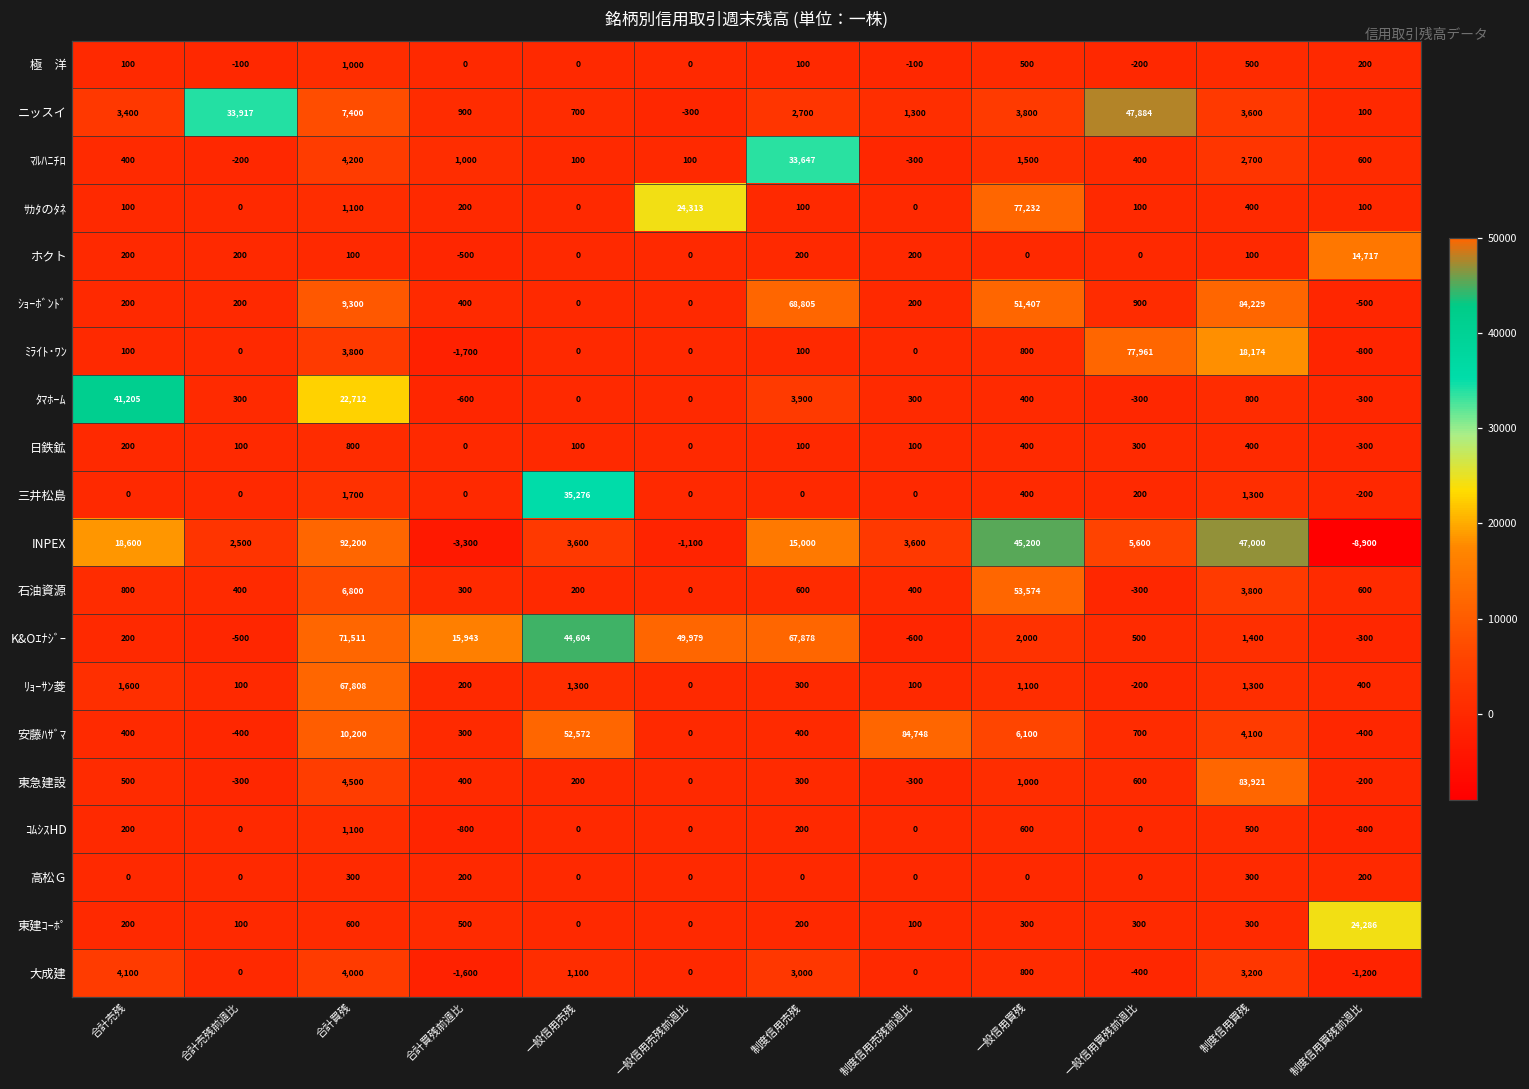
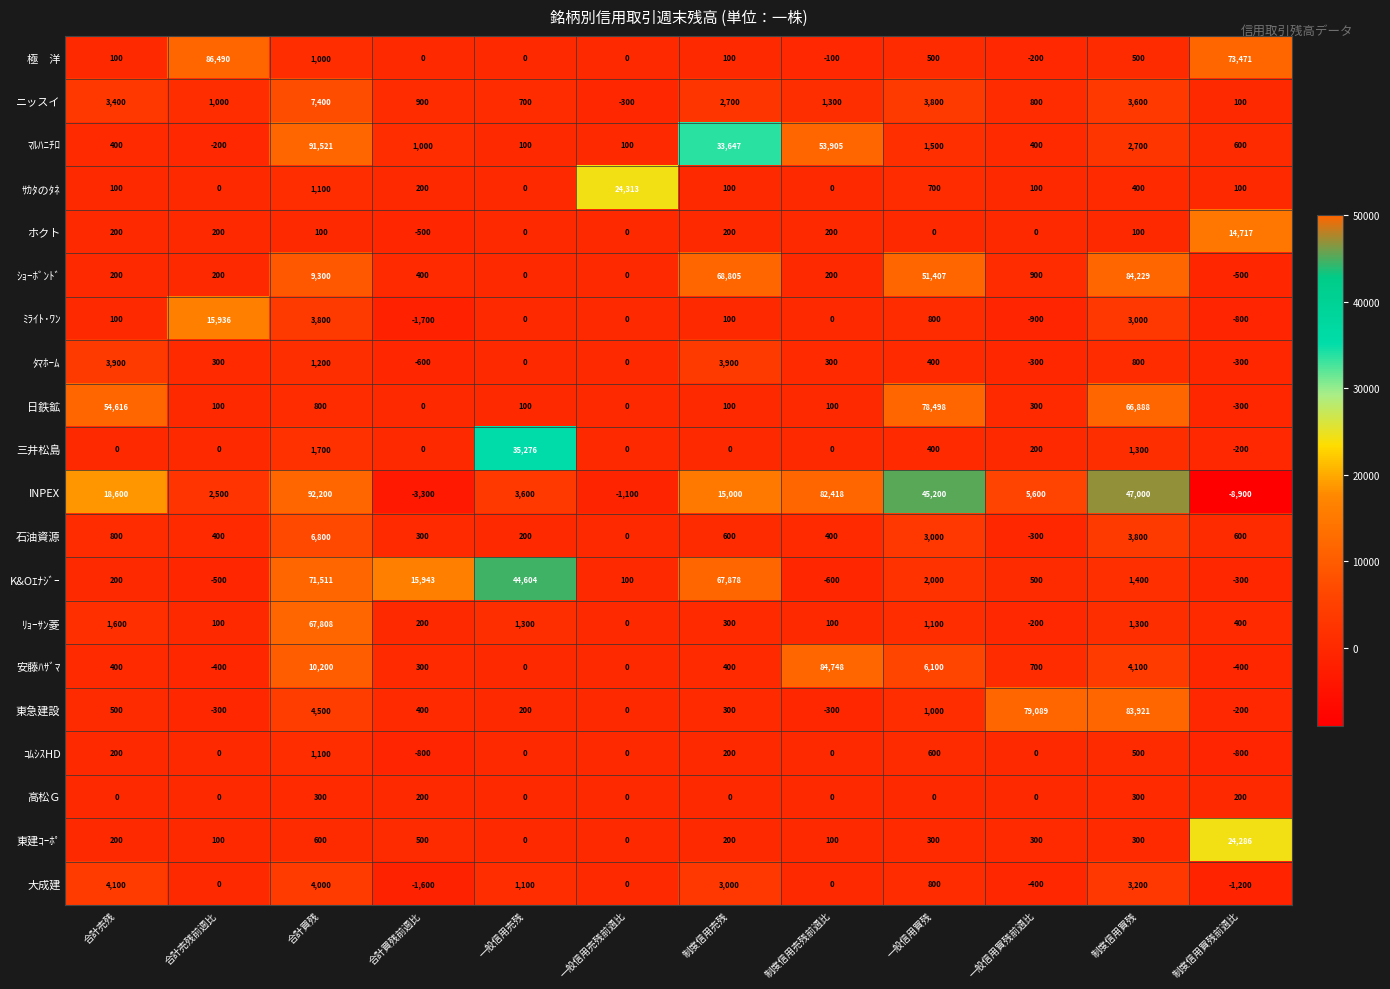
  {
    "極 洋": {
      "合計売残": "100",
-     "合計売残前週比": "-100",
+     "合計売残前週比": "86,490",
      "合計買残": "1,000",
      "合計買残前週比": "0",
      "一般信用売残": "0",
      "一般信用売残前週比": "0",
      "制度信用売残": "100",
      "制度信用売残前週比": "-100",
      "一般信用買残": "500",
      "一般信用買残前週比": "-200",
      "制度信用買残": "500",
-     "制度信用買残前週比": "200"
+     "制度信用買残前週比": "73,471"
    },
    "ニッスイ": {
      "合計売残": "3,400",
-     "合計売残前週比": "33,917",
+     "合計売残前週比": "1,000",
      "合計買残": "7,400",
      "合計買残前週比": "900",
      "一般信用売残": "700",
      "一般信用売残前週比": "-300",
      "制度信用売残": "2,700",
      "制度信用売残前週比": "1,300",
      "一般信用買残": "3,800",
-     "一般信用買残前週比": "47,884",
+     "一般信用買残前週比": "800",
      "制度信用買残": "3,600",
      "制度信用買残前週比": "100"
    },
    "ﾏﾙﾊﾆﾁﾛ": {
      "合計売残": "400",
      "合計売残前週比": "-200",
-     "合計買残": "4,200",
+     "合計買残": "91,521",
      "合計買残前週比": "1,000",
      "一般信用売残": "100",
      "一般信用売残前週比": "100",
      "制度信用売残": "33,647",
-     "制度信用売残前週比": "-300",
+     "制度信用売残前週比": "53,905",
      "一般信用買残": "1,500",
      "一般信用買残前週比": "400",
      "制度信用買残": "2,700",
      "制度信用買残前週比": "600"
    },
    "ｻｶﾀのﾀﾈ": {
      "合計売残": "100",
      "合計売残前週比": "0",
      "合計買残": "1,100",
      "合計買残前週比": "200",
      "一般信用売残": "0",
      "一般信用売残前週比": "24,313",
      "制度信用売残": "100",
      "制度信用売残前週比": "0",
-     "一般信用買残": "77,232",
+     "一般信用買残": "700",
      "一般信用買残前週比": "100",
      "制度信用買残": "400",
      "制度信用買残前週比": "100"
    },
    "ﾐﾗｲﾄ･ﾜﾝ": {
      "合計売残": "100",
-     "合計売残前週比": "0",
+     "合計売残前週比": "15,936",
      "合計買残": "3,800",
      "合計買残前週比": "-1,700",
      "一般信用売残": "0",
      "一般信用売残前週比": "0",
      "制度信用売残": "100",
      "制度信用売残前週比": "0",
      "一般信用買残": "800",
-     "一般信用買残前週比": "77,961",
-     "制度信用買残": "18,174",
+     "一般信用買残前週比": "-900",
+     "制度信用買残": "3,000",
      "制度信用買残前週比": "-800"
    },
    "ﾀﾏﾎｰﾑ": {
-     "合計売残": "41,205",
+     "合計売残": "3,900",
      "合計売残前週比": "300",
-     "合計買残": "22,712",
+     "合計買残": "1,200",
      "合計買残前週比": "-600",
      "一般信用売残": "0",
      "一般信用売残前週比": "0",
      "制度信用売残": "3,900",
      "制度信用売残前週比": "300",
      "一般信用買残": "400",
      "一般信用買残前週比": "-300",
      "制度信用買残": "800",
      "制度信用買残前週比": "-300"
    },
    "日鉄鉱": {
-     "合計売残": "200",
+     "合計売残": "54,616",
      "合計売残前週比": "100",
      "合計買残": "800",
      "合計買残前週比": "0",
      "一般信用売残": "100",
      "一般信用売残前週比": "0",
      "制度信用売残": "100",
      "制度信用売残前週比": "100",
-     "一般信用買残": "400",
+     "一般信用買残": "78,498",
      "一般信用買残前週比": "300",
-     "制度信用買残": "400",
+     "制度信用買残": "66,888",
      "制度信用買残前週比": "-300"
    },
    "INPEX": {
      "合計売残": "18,600",
      "合計売残前週比": "2,500",
      "合計買残": "92,200",
      "合計買残前週比": "-3,300",
      "一般信用売残": "3,600",
      "一般信用売残前週比": "-1,100",
      "制度信用売残": "15,000",
-     "制度信用売残前週比": "3,600",
+     "制度信用売残前週比": "82,418",
      "一般信用買残": "45,200",
      "一般信用買残前週比": "5,600",
      "制度信用買残": "47,000",
      "制度信用買残前週比": "-8,900"
    },
    "石油資源": {
      "合計売残": "800",
      "合計売残前週比": "400",
      "合計買残": "6,800",
      "合計買残前週比": "300",
      "一般信用売残": "200",
      "一般信用売残前週比": "0",
      "制度信用売残": "600",
      "制度信用売残前週比": "400",
-     "一般信用買残": "53,574",
+     "一般信用買残": "3,000",
      "一般信用買残前週比": "-300",
      "制度信用買残": "3,800",
      "制度信用買残前週比": "600"
    },
    "K&Oｴﾅｼﾞｰ": {
      "合計売残": "200",
      "合計売残前週比": "-500",
      "合計買残": "71,511",
      "合計買残前週比": "15,943",
      "一般信用売残": "44,604",
-     "一般信用売残前週比": "49,979",
+     "一般信用売残前週比": "100",
      "制度信用売残": "67,878",
      "制度信用売残前週比": "-600",
      "一般信用買残": "2,000",
      "一般信用買残前週比": "500",
      "制度信用買残": "1,400",
      "制度信用買残前週比": "-300"
    },
    "安藤ﾊｻﾞﾏ": {
      "合計売残": "400",
      "合計売残前週比": "-400",
      "合計買残": "10,200",
      "合計買残前週比": "300",
-     "一般信用売残": "52,572",
+     "一般信用売残": "0",
      "一般信用売残前週比": "0",
      "制度信用売残": "400",
      "制度信用売残前週比": "84,748",
      "一般信用買残": "6,100",
      "一般信用買残前週比": "700",
      "制度信用買残": "4,100",
      "制度信用買残前週比": "-400"
    },
    "東急建設": {
      "合計売残": "500",
      "合計売残前週比": "-300",
      "合計買残": "4,500",
      "合計買残前週比": "400",
      "一般信用売残": "200",
      "一般信用売残前週比": "0",
      "制度信用売残": "300",
      "制度信用売残前週比": "-300",
      "一般信用買残": "1,000",
-     "一般信用買残前週比": "600",
+     "一般信用買残前週比": "79,089",
      "制度信用買残": "83,921",
      "制度信用買残前週比": "-200"
    }
  }
